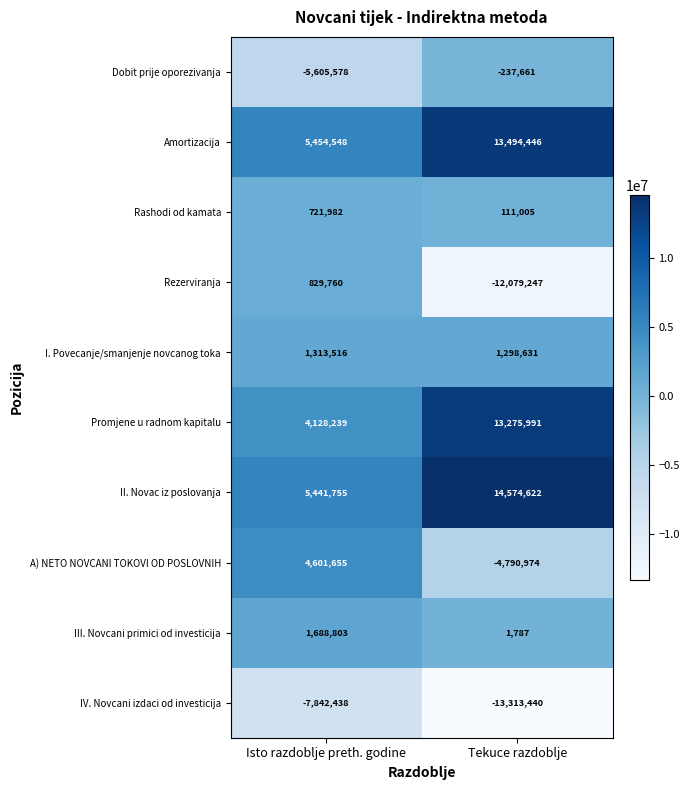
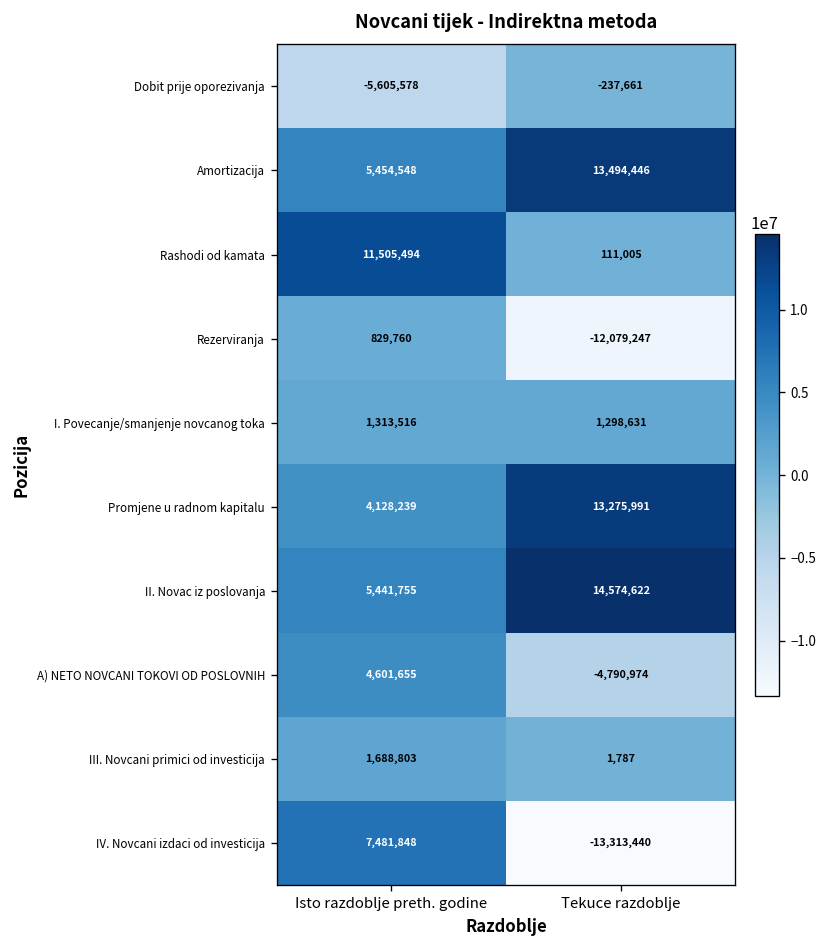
  {
    "Dobit prije oporezivanja": {
      "Isto razdoblje preth. godine": "-5,605,578",
      "Tekuce razdoblje": "-237,661"
    },
    "Amortizacija": {
      "Isto razdoblje preth. godine": "5,454,548",
      "Tekuce razdoblje": "13,494,446"
    },
    "Rashodi od kamata": {
-     "Isto razdoblje preth. godine": "721,982",
+     "Isto razdoblje preth. godine": "11,505,494",
      "Tekuce razdoblje": "111,005"
    },
    "Rezerviranja": {
      "Isto razdoblje preth. godine": "829,760",
      "Tekuce razdoblje": "-12,079,247"
    },
    "I. Povecanje/smanjenje novcanog toka": {
      "Isto razdoblje preth. godine": "1,313,516",
      "Tekuce razdoblje": "1,298,631"
    },
    "Promjene u radnom kapitalu": {
      "Isto razdoblje preth. godine": "4,128,239",
      "Tekuce razdoblje": "13,275,991"
    },
    "II. Novac iz poslovanja": {
      "Isto razdoblje preth. godine": "5,441,755",
      "Tekuce razdoblje": "14,574,622"
    },
    "A) NETO NOVCANI TOKOVI OD POSLOVNIH": {
      "Isto razdoblje preth. godine": "4,601,655",
      "Tekuce razdoblje": "-4,790,974"
    },
    "III. Novcani primici od investicija": {
      "Isto razdoblje preth. godine": "1,688,803",
      "Tekuce razdoblje": "1,787"
    },
    "IV. Novcani izdaci od investicija": {
-     "Isto razdoblje preth. godine": "-7,842,438",
+     "Isto razdoblje preth. godine": "7,481,848",
      "Tekuce razdoblje": "-13,313,440"
    }
  }
